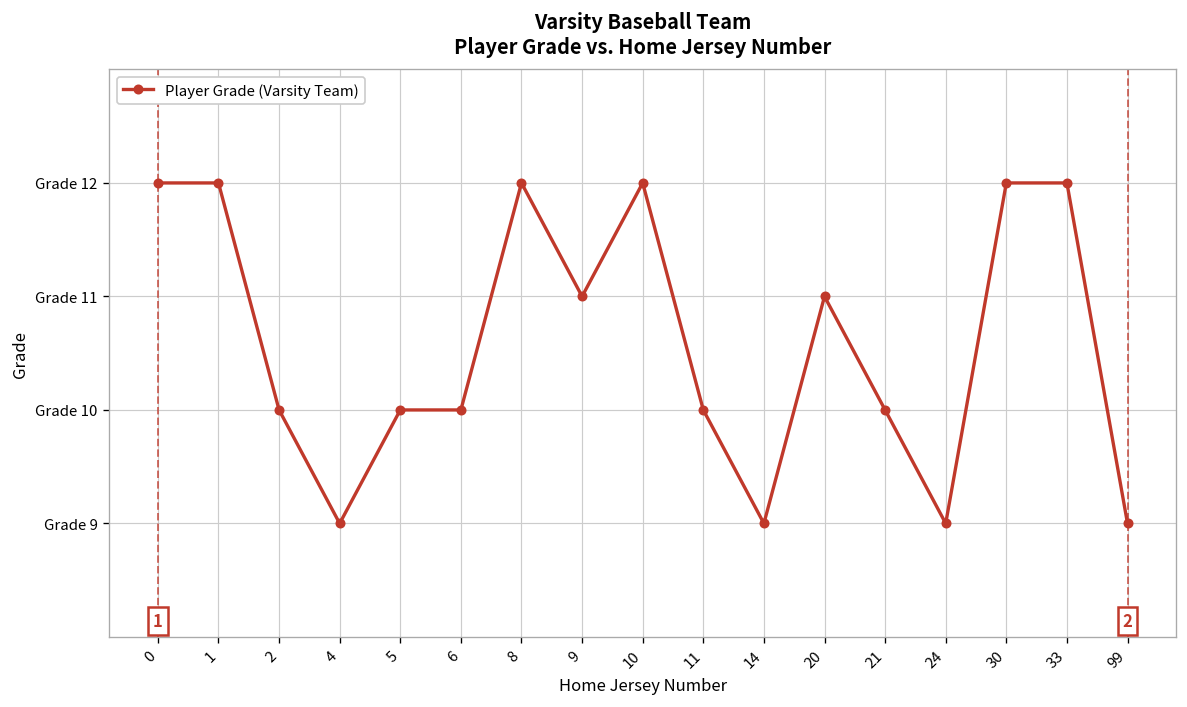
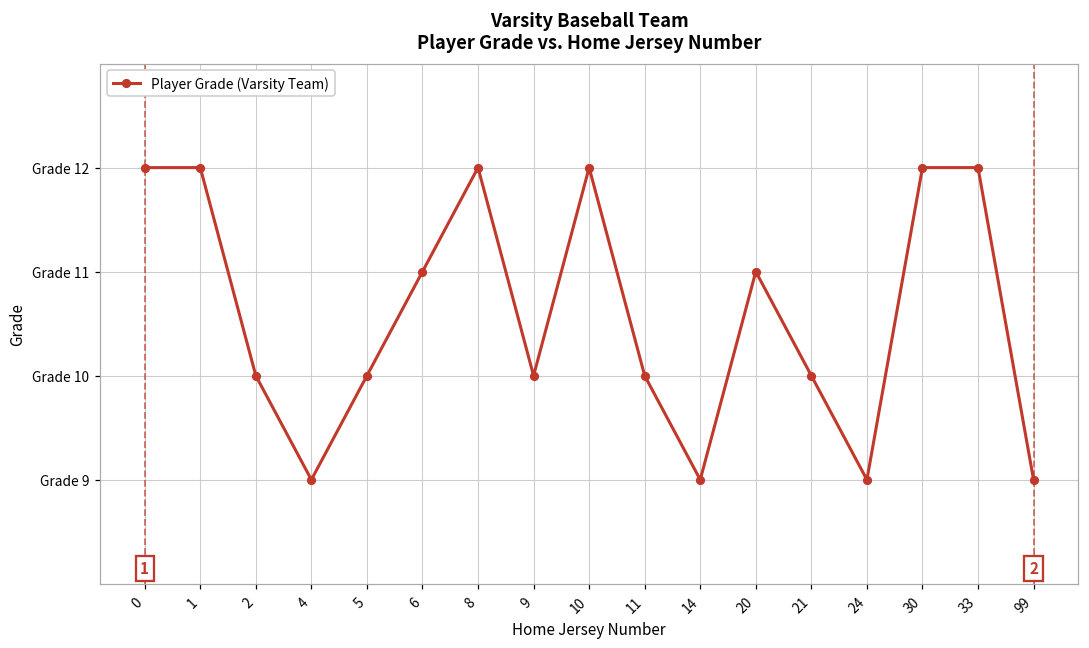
  {
    "0": "Grade 12",
    "1": "Grade 12",
    "2": "Grade 10",
    "4": "Grade 9",
    "5": "Grade 10",
-   "6": "Grade 10",
+   "6": "Grade 11",
    "8": "Grade 12",
-   "9": "Grade 11",
+   "9": "Grade 10",
    "10": "Grade 12",
    "11": "Grade 10",
    "14": "Grade 9",
    "20": "Grade 11",
    "21": "Grade 10",
    "24": "Grade 9",
    "30": "Grade 12",
    "33": "Grade 12",
    "99": "Grade 9"
  }
